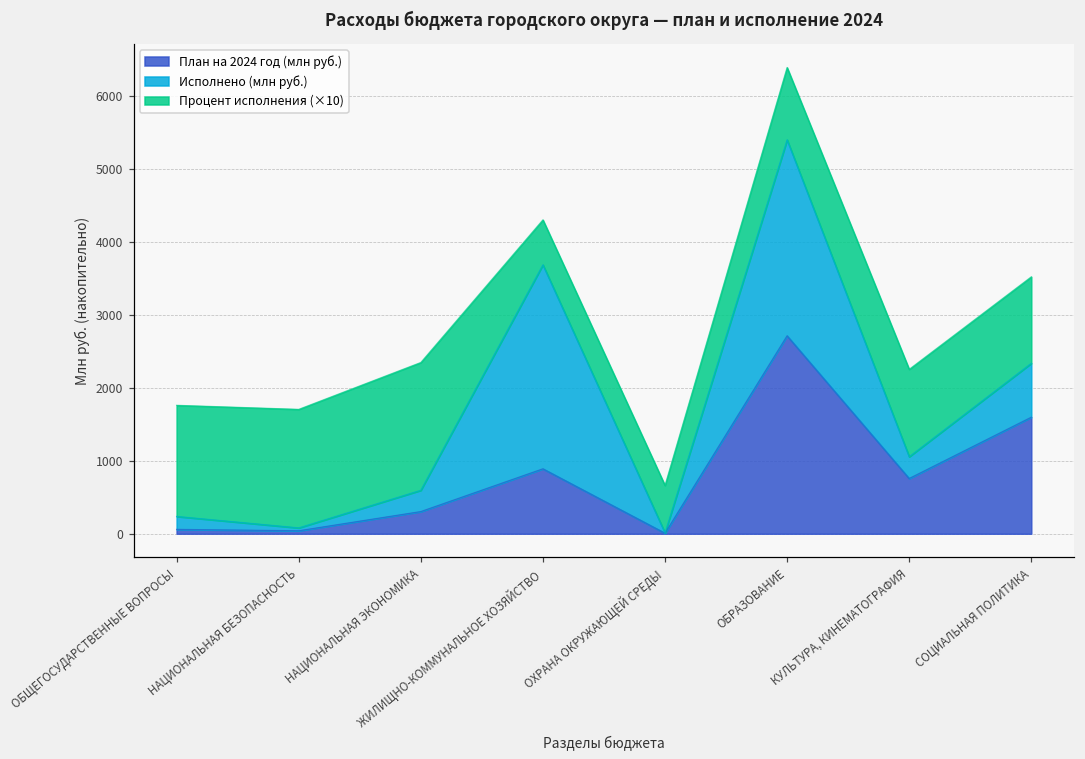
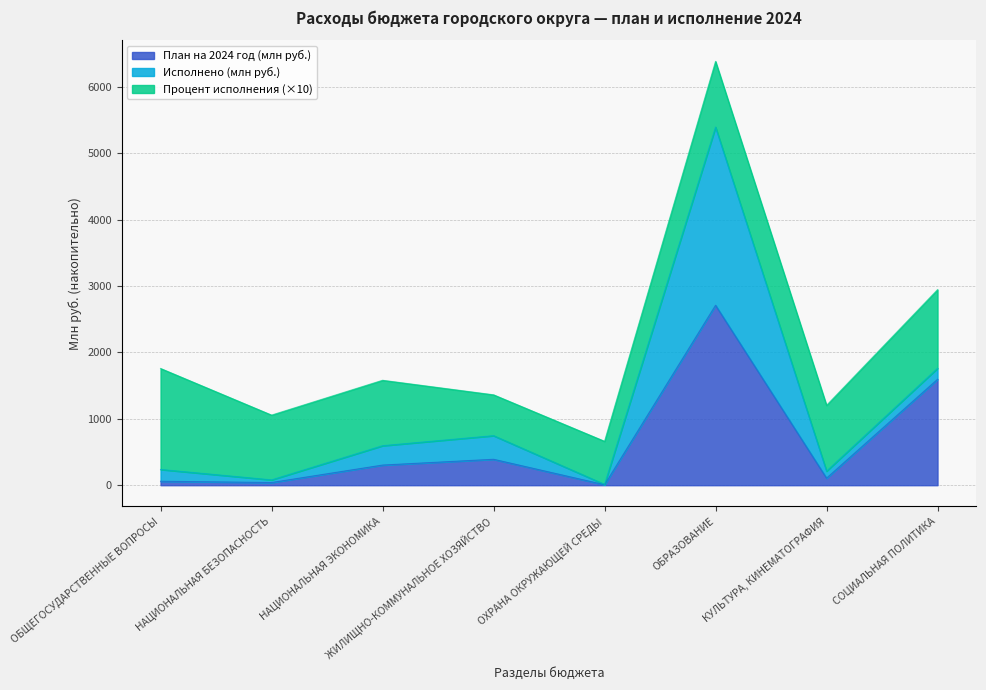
  {
    "План на 2024 год (млн руб.)": {
      "ОБЩЕГОСУДАРСТВЕННЫЕ ВОПРОСЫ": 100,
      "НАЦИОНАЛЬНАЯ БЕЗОПАСНОСТЬ": 0,
      "НАЦИОНАЛЬНАЯ ЭКОНОМИКА": 300,
-     "ЖИЛИЩНО-КОММУНАЛЬНОЕ ХОЗЯЙСТВО": 900,
+     "ЖИЛИЩНО-КОММУНАЛЬНОЕ ХОЗЯЙСТВО": 400,
      "ОБРАЗОВАНИЕ": 2700,
-     "КУЛЬТУРА, КИНЕМАТОГРАФИЯ": 800,
+     "КУЛЬТУРА, КИНЕМАТОГРАФИЯ": 100,
      "СОЦИАЛЬНАЯ ПОЛИТИКА": 1600
    },
    "Исполнено (млн руб.)": {
      "ОБЩЕГОСУДАРСТВЕННЫЕ ВОПРОСЫ": 200,
      "НАЦИОНАЛЬНАЯ БЕЗОПАСНОСТЬ": 0,
      "НАЦИОНАЛЬНАЯ ЭКОНОМИКА": 300,
-     "ЖИЛИЩНО-КОММУНАЛЬНОЕ ХОЗЯЙСТВО": 2800,
+     "ЖИЛИЩНО-КОММУНАЛЬНОЕ ХОЗЯЙСТВО": 400,
      "ОБРАЗОВАНИЕ": 2700,
-     "КУЛЬТУРА, КИНЕМАТОГРАФИЯ": 300,
-     "СОЦИАЛЬНАЯ ПОЛИТИКА": 700
+     "КУЛЬТУРА, КИНЕМАТОГРАФИЯ": 100,
+     "СОЦИАЛЬНАЯ ПОЛИТИКА": 200
    },
    "Процент исполнения (×10)": {
      "ОБЩЕГОСУДАРСТВЕННЫЕ ВОПРОСЫ": 1500,
-     "НАЦИОНАЛЬНАЯ БЕЗОПАСНОСТЬ": 1600,
-     "НАЦИОНАЛЬНАЯ ЭКОНОМИКА": 1700,
+     "НАЦИОНАЛЬНАЯ БЕЗОПАСНОСТЬ": 1000,
+     "НАЦИОНАЛЬНАЯ ЭКОНОМИКА": 1000,
      "ЖИЛИЩНО-КОММУНАЛЬНОЕ ХОЗЯЙСТВО": 600,
      "ОХРАНА ОКРУЖАЮЩЕЙ СРЕДЫ": 600,
      "ОБРАЗОВАНИЕ": 1000,
-     "КУЛЬТУРА, КИНЕМАТОГРАФИЯ": 1200,
+     "КУЛЬТУРА, КИНЕМАТОГРАФИЯ": 1000,
      "СОЦИАЛЬНАЯ ПОЛИТИКА": 1200
    }
  }
